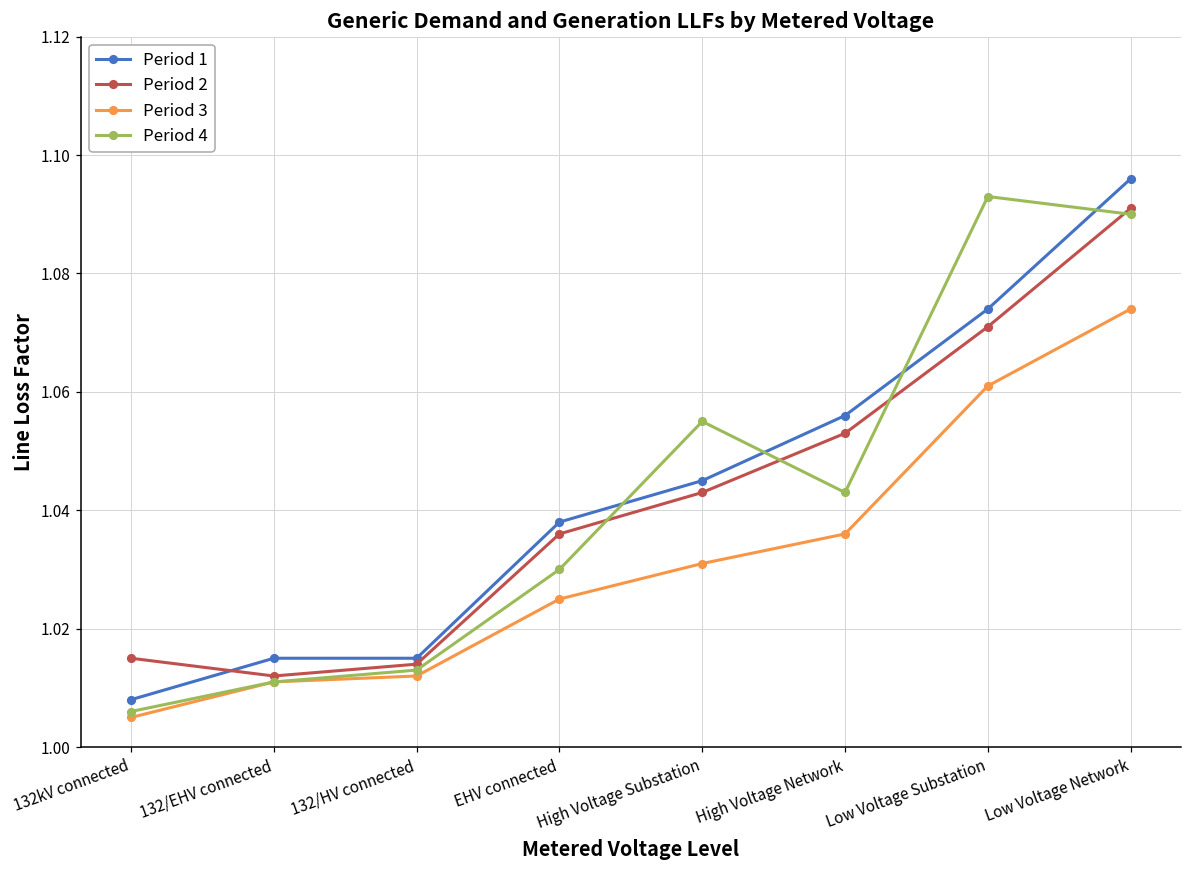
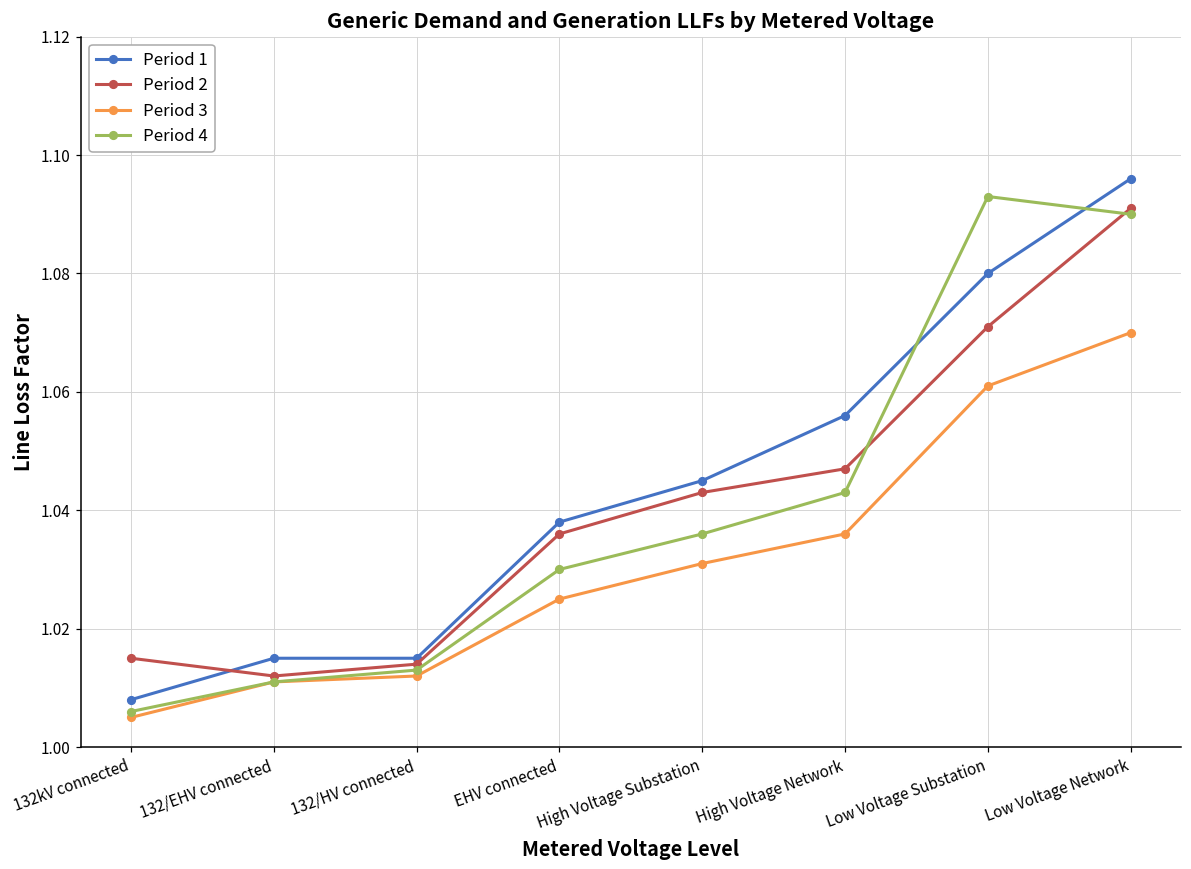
  {
    "Period 1": {
      "132kV connected": 1.008,
      "132/EHV connected": 1.015,
      "132/HV connected": 1.015,
      "EHV connected": 1.038,
      "High Voltage Substation": 1.045,
      "High Voltage Network": 1.056,
-     "Low Voltage Substation": 1.074,
+     "Low Voltage Substation": 1.080,
      "Low Voltage Network": 1.096
    },
    "Period 2": {
      "132kV connected": 1.015,
      "132/EHV connected": 1.012,
      "132/HV connected": 1.014,
      "EHV connected": 1.036,
      "High Voltage Substation": 1.043,
-     "High Voltage Network": 1.053,
+     "High Voltage Network": 1.047,
      "Low Voltage Substation": 1.071,
      "Low Voltage Network": 1.091
    },
    "Period 3": {
      "132kV connected": 1.005,
      "132/HV connected": 1.012,
      "EHV connected": 1.025,
      "High Voltage Substation": 1.031,
      "High Voltage Network": 1.036,
      "Low Voltage Substation": 1.061,
-     "Low Voltage Network": 1.074
+     "Low Voltage Network": 1.070
    },
    "Period 4": {
      "132kV connected": 1.006,
      "132/HV connected": 1.013,
      "EHV connected": 1.030,
-     "High Voltage Substation": 1.055,
+     "High Voltage Substation": 1.036,
      "High Voltage Network": 1.043,
      "Low Voltage Substation": 1.093,
      "Low Voltage Network": 1.090
    }
  }
